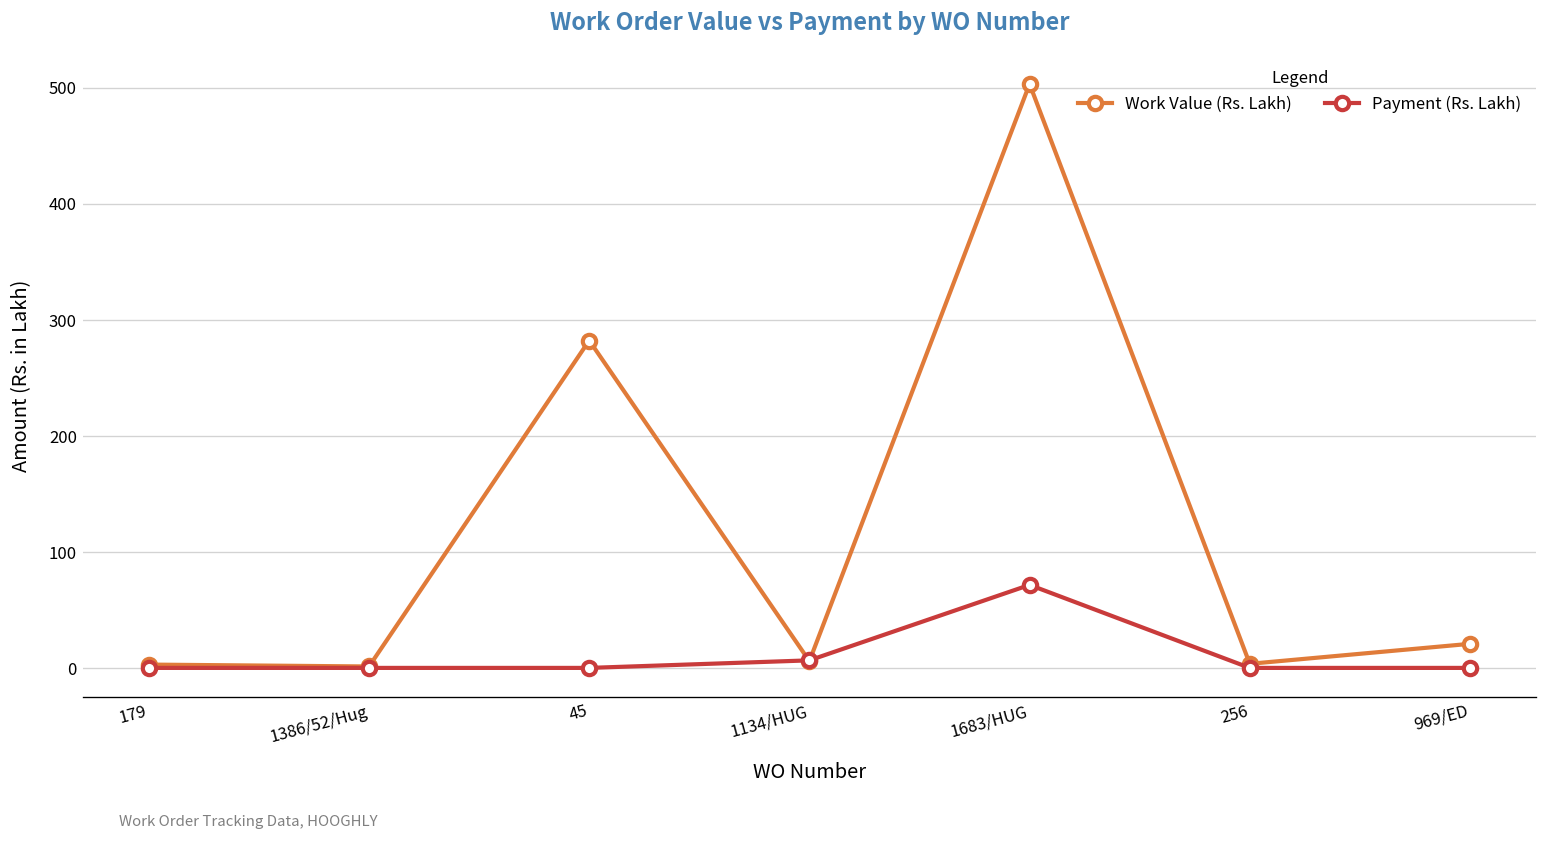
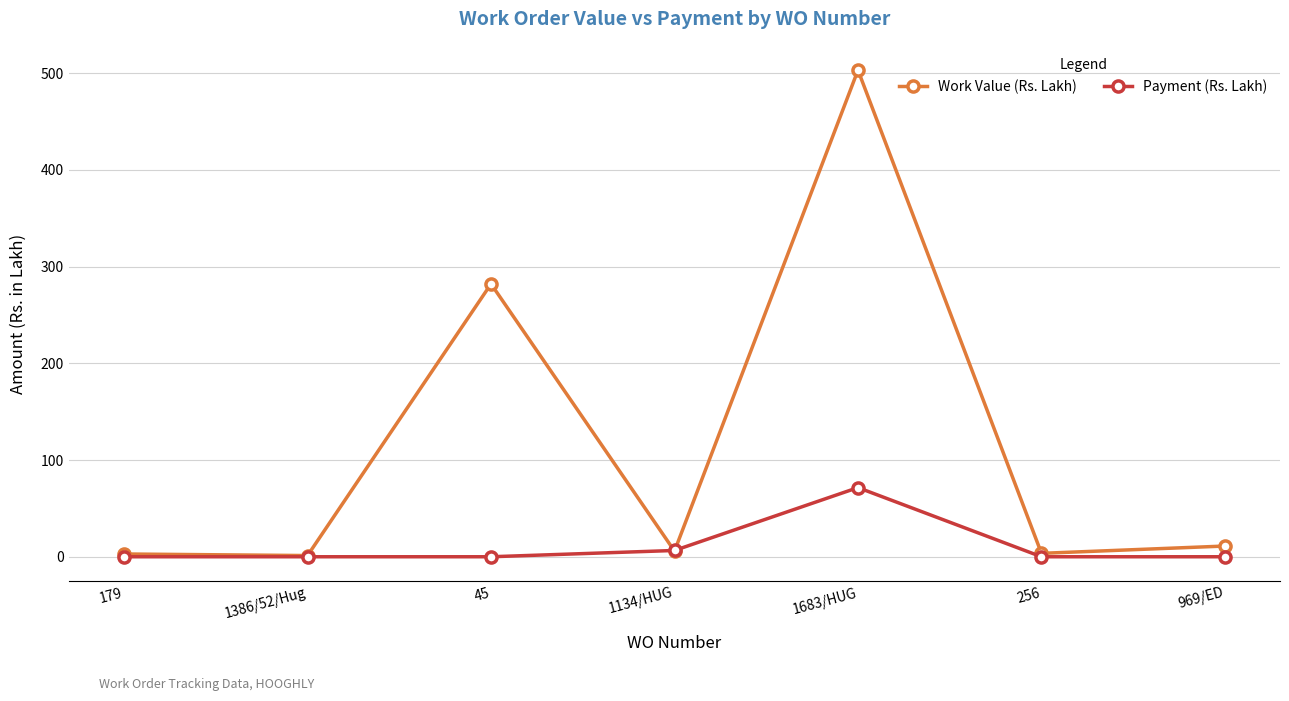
  {
    "Work Value (Rs. Lakh)": {
      "179": 0,
      "45": 280,
      "1683/HUG": 500,
      "256": 0,
-     "969/ED": 20
+     "969/ED": 10
    },
    "Payment (Rs. Lakh)": {
      "179": 0,
      "45": 0,
      "1683/HUG": 70,
      "256": 0,
      "969/ED": 0
    }
  }
